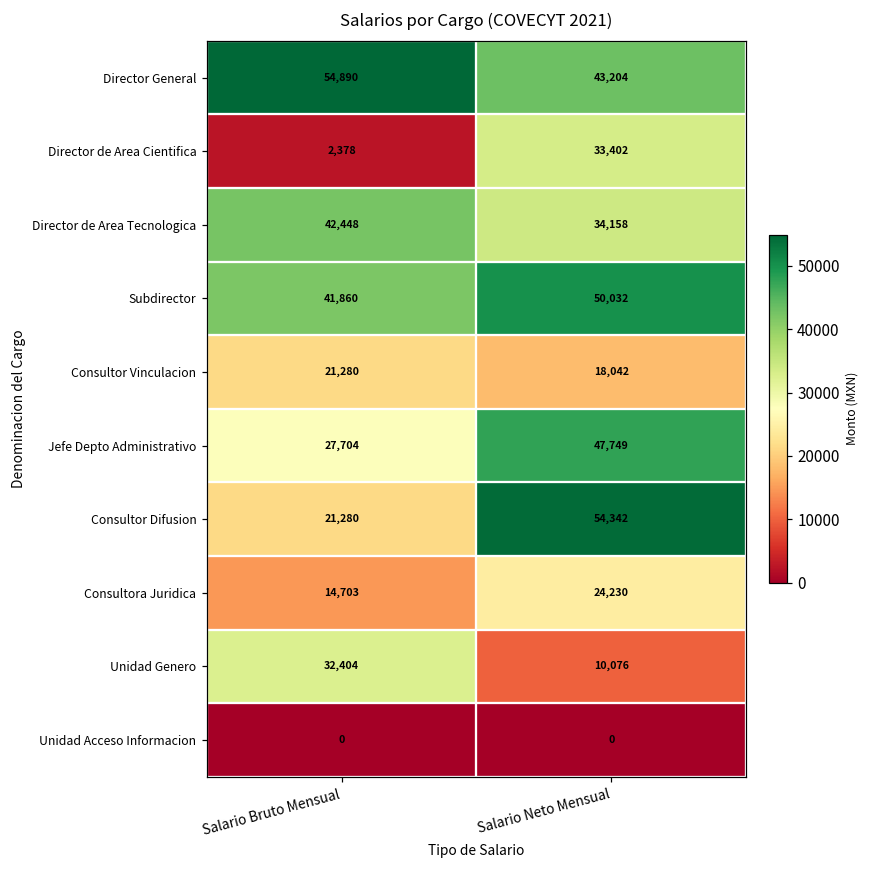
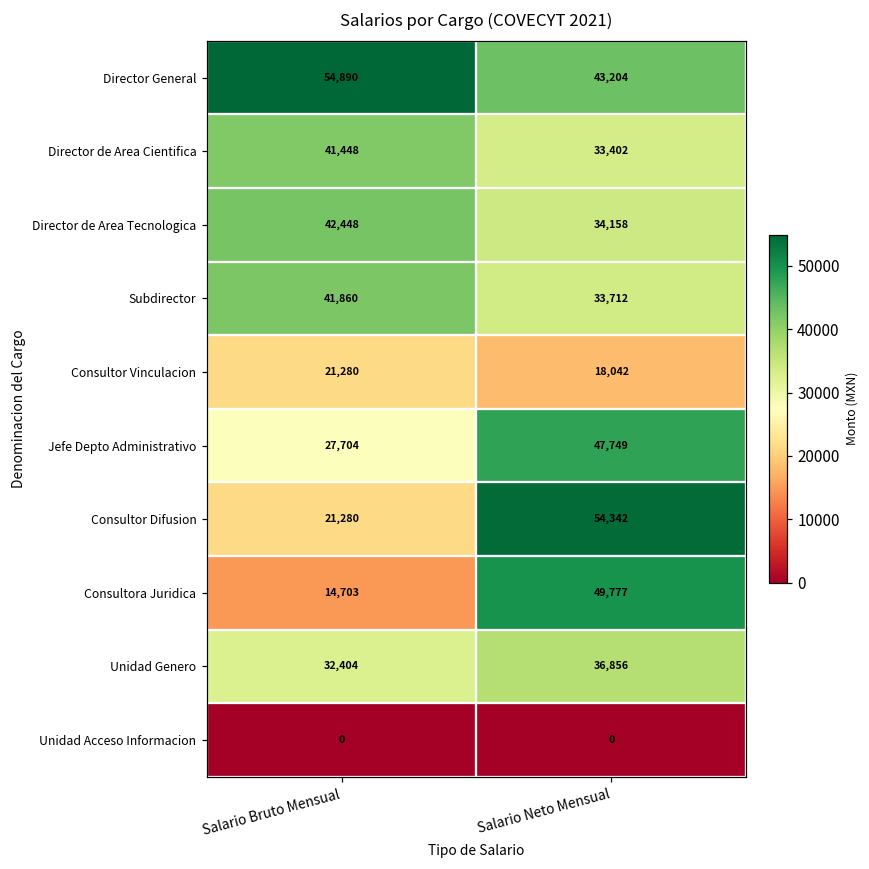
  {
    "Director General": {
      "Salario Bruto Mensual": "54,890",
      "Salario Neto Mensual": "43,204"
    },
    "Director de Area Cientifica": {
-     "Salario Bruto Mensual": "2,378",
+     "Salario Bruto Mensual": "41,448",
      "Salario Neto Mensual": "33,402"
    },
    "Director de Area Tecnologica": {
      "Salario Bruto Mensual": "42,448",
      "Salario Neto Mensual": "34,158"
    },
    "Subdirector": {
      "Salario Bruto Mensual": "41,860",
-     "Salario Neto Mensual": "50,032"
+     "Salario Neto Mensual": "33,712"
    },
    "Consultor Vinculacion": {
      "Salario Bruto Mensual": "21,280",
      "Salario Neto Mensual": "18,042"
    },
    "Jefe Depto Administrativo": {
      "Salario Bruto Mensual": "27,704",
      "Salario Neto Mensual": "47,749"
    },
    "Consultor Difusion": {
      "Salario Bruto Mensual": "21,280",
      "Salario Neto Mensual": "54,342"
    },
    "Consultora Juridica": {
      "Salario Bruto Mensual": "14,703",
-     "Salario Neto Mensual": "24,230"
+     "Salario Neto Mensual": "49,777"
    },
    "Unidad Genero": {
      "Salario Bruto Mensual": "32,404",
-     "Salario Neto Mensual": "10,076"
+     "Salario Neto Mensual": "36,856"
    },
    "Unidad Acceso Informacion": {
      "Salario Bruto Mensual": "0",
      "Salario Neto Mensual": "0"
    }
  }
